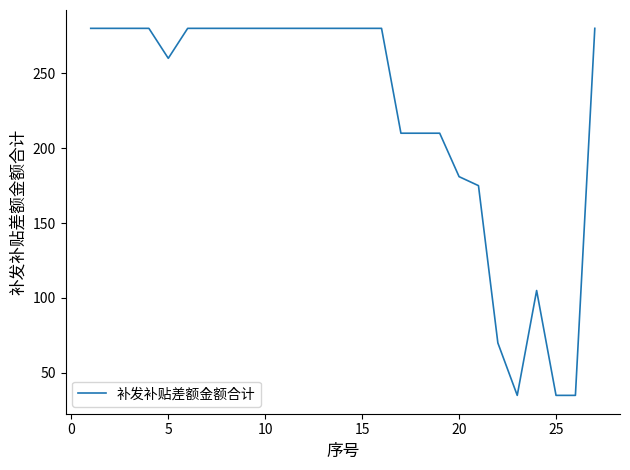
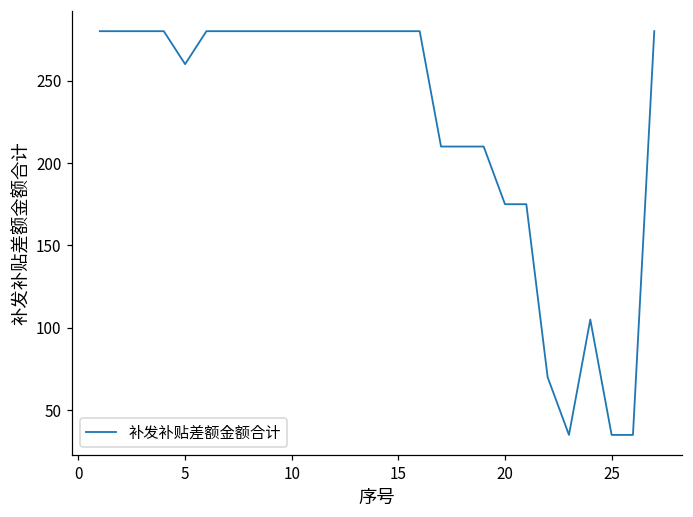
  {
    "5": 260,
    "10": 280,
    "15": 280,
-   "20": 181,
+   "20": 175,
    "25": 35
  }
